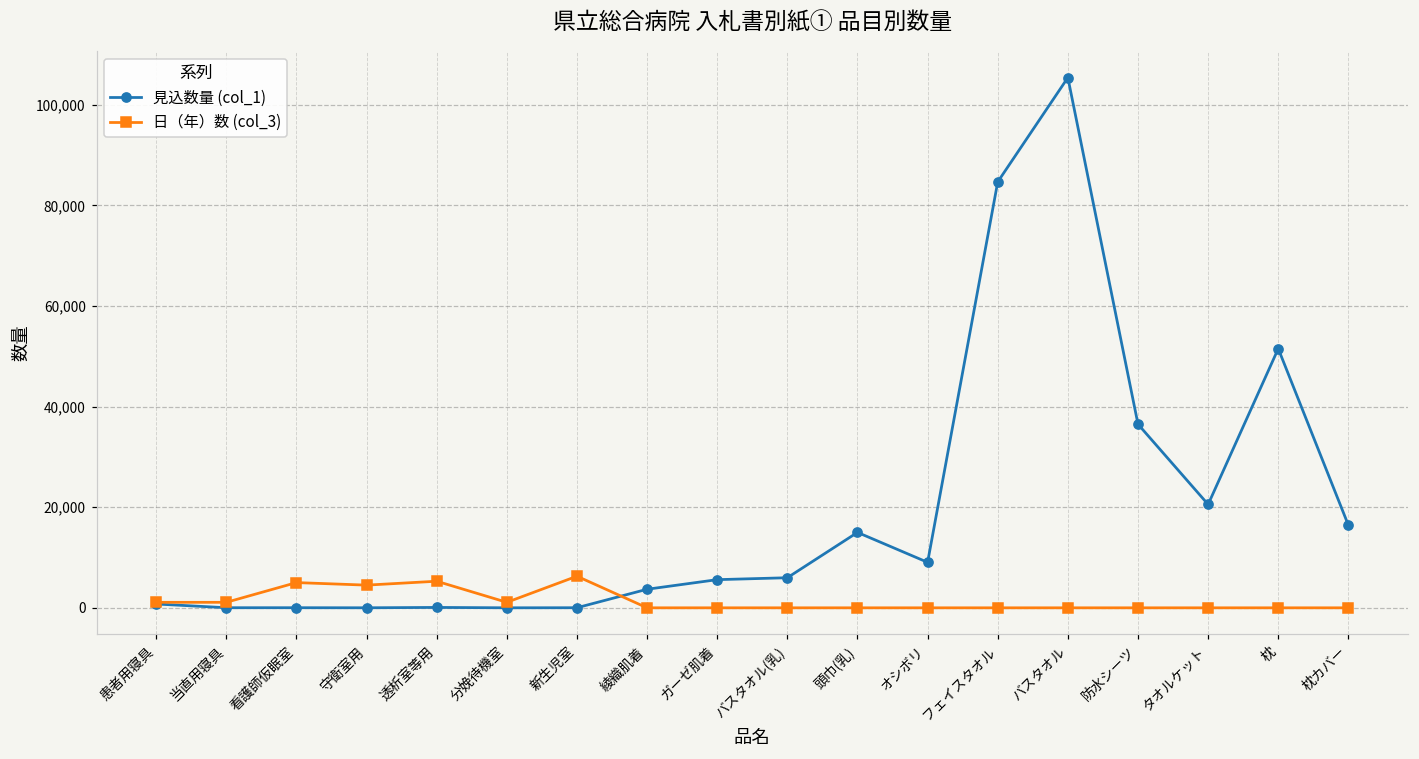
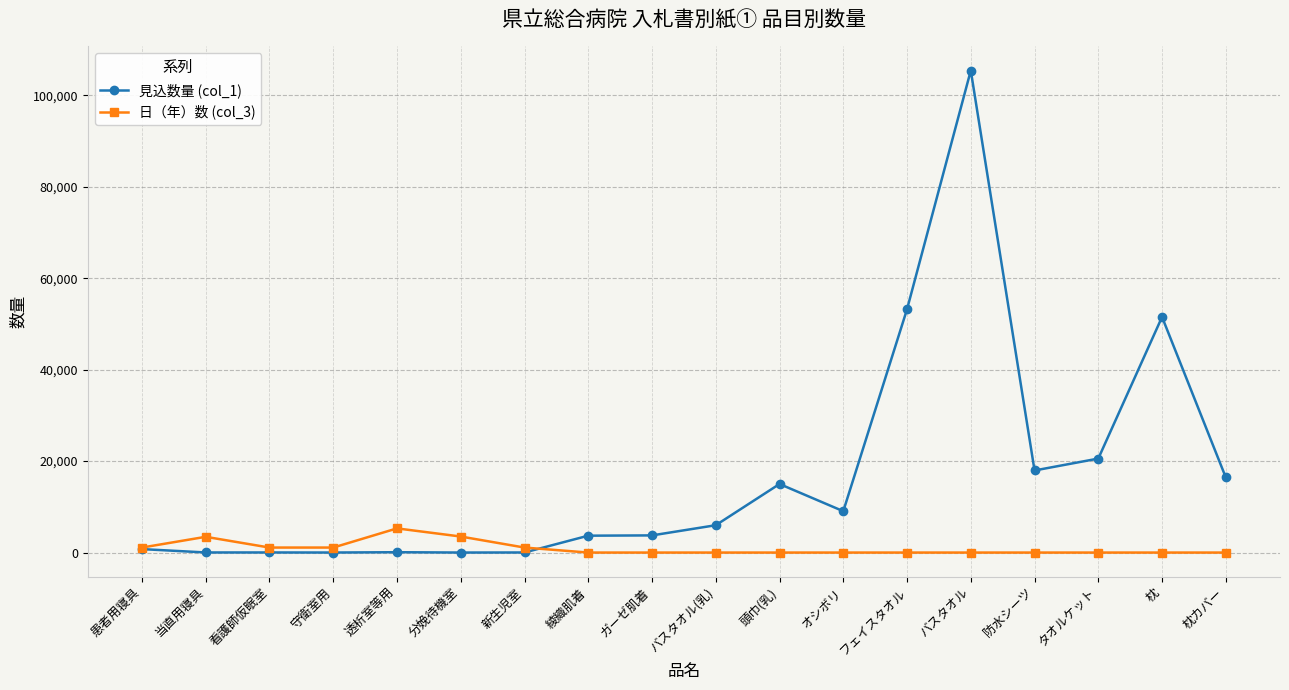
  {
    "見込数量 (col_1)": {
      "当直用寝具": "0",
      "看護師仮眠室": "0",
      "守衛室用": "0",
      "透析室等用": "0",
      "分娩待機室": "0",
      "新生児室": "0",
      "綾織肌着": "4,000",
-     "ガーゼ肌着": "6,000",
+     "ガーゼ肌着": "4,000",
      "バスタオル(乳)": "6,000",
      "頭巾(乳)": "15,000",
      "オシボリ": "9,000",
-     "フェイスタオル": "85,000",
+     "フェイスタオル": "53,000",
      "バスタオル": "105,000",
-     "防水シーツ": "37,000",
+     "防水シーツ": "18,000",
      "タオルケット": "21,000",
      "枕": "52,000",
      "枕カバー": "16,000"
    },
    "日（年）数 (col_3)": {
-     "当直用寝具": "1,000",
-     "看護師仮眠室": "5,000",
-     "守衛室用": "5,000",
+     "当直用寝具": "3,000",
+     "看護師仮眠室": "1,000",
+     "守衛室用": "1,000",
      "透析室等用": "5,000",
-     "分娩待機室": "1,000",
-     "新生児室": "6,000",
+     "分娩待機室": "4,000",
+     "新生児室": "1,000",
      "綾織肌着": "0",
      "ガーゼ肌着": "0",
      "バスタオル(乳)": "0",
      "頭巾(乳)": "0",
      "オシボリ": "0",
      "フェイスタオル": "0",
      "バスタオル": "0",
      "防水シーツ": "0",
      "タオルケット": "0",
      "枕": "0",
      "枕カバー": "0"
    }
  }
